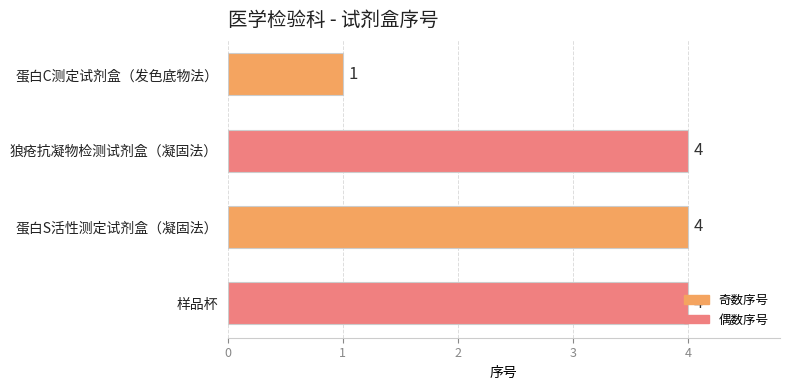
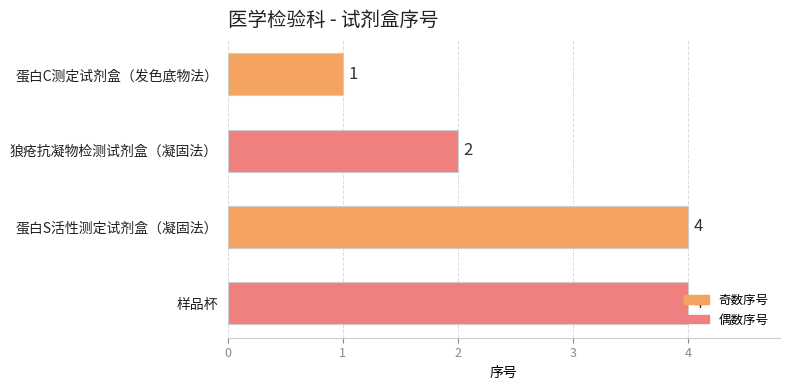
  {
    "蛋白C测定试剂盒（发色底物法）": 1,
-   "狼疮抗凝物检测试剂盒（凝固法）": 4,
+   "狼疮抗凝物检测试剂盒（凝固法）": 2,
    "蛋白S活性测定试剂盒（凝固法）": 4,
    "样品杯": 4
  }
